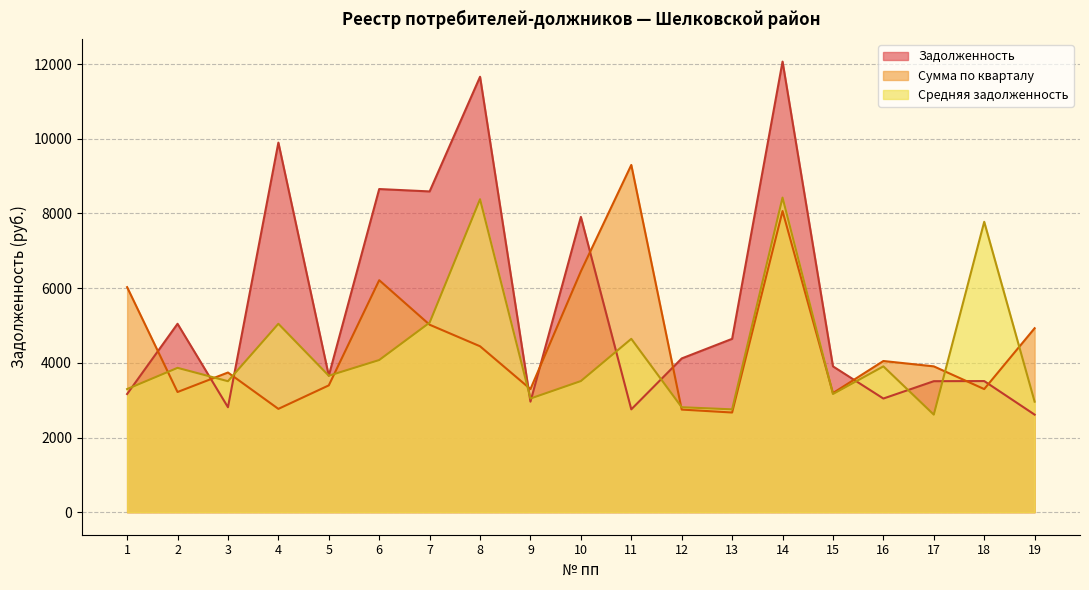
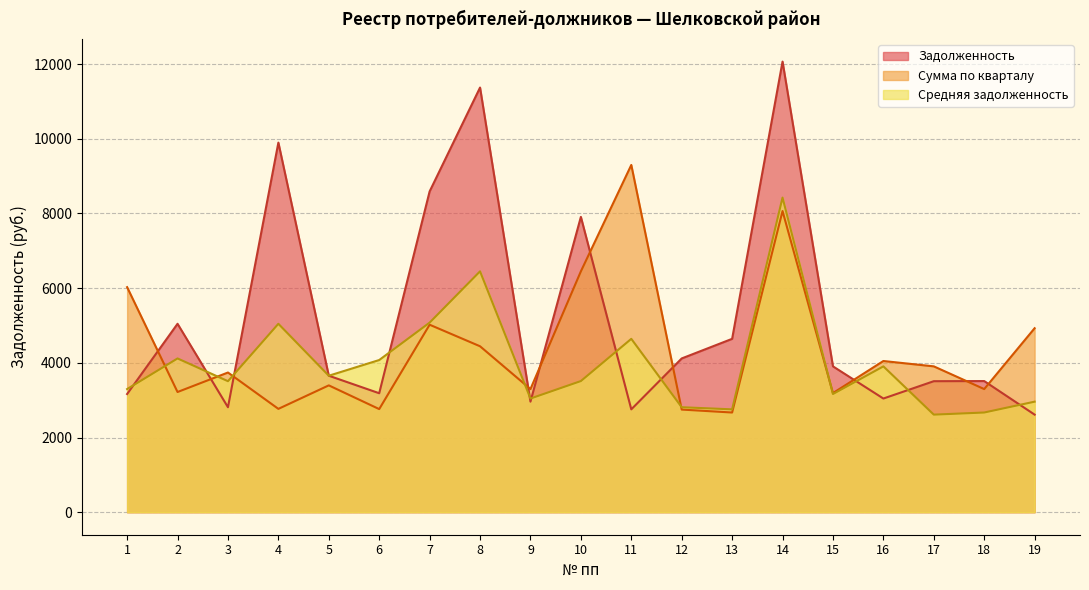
  {
    "Задолженность": {
      "1": 3200,
      "2": 5000,
      "3": 2800,
      "4": 9900,
-     "6": 8700,
+     "6": 3200,
      "7": 8600,
-     "8": 11700,
+     "8": 11400,
      "9": 3000,
      "10": 7900,
      "11": 2800,
      "12": 4100,
      "13": 4600,
      "14": 12100,
      "15": 3900,
      "16": 3000,
      "17": 3500,
      "18": 3500,
      "19": 2600
    },
    "Сумма по кварталу": {
      "1": 6000,
      "2": 3200,
      "3": 3700,
      "4": 2800,
      "5": 3400,
-     "6": 6200,
+     "6": 2800,
      "8": 4400,
      "9": 3300,
      "10": 6400,
      "11": 9300,
      "13": 2700,
      "14": 8100,
      "16": 4000,
      "17": 3900,
      "18": 3300,
      "19": 4900
    },
    "Средняя задолженность": {
      "1": 3300,
-     "2": 3900,
+     "2": 4100,
      "3": 3500,
      "4": 5000,
      "6": 4100,
-     "8": 8400,
+     "8": 6400,
      "9": 3000,
      "10": 3500,
      "11": 4600,
      "13": 2800,
      "14": 8400,
      "16": 3900,
      "17": 2600,
-     "18": 7800,
+     "18": 2700,
      "19": 3000
    }
  }
